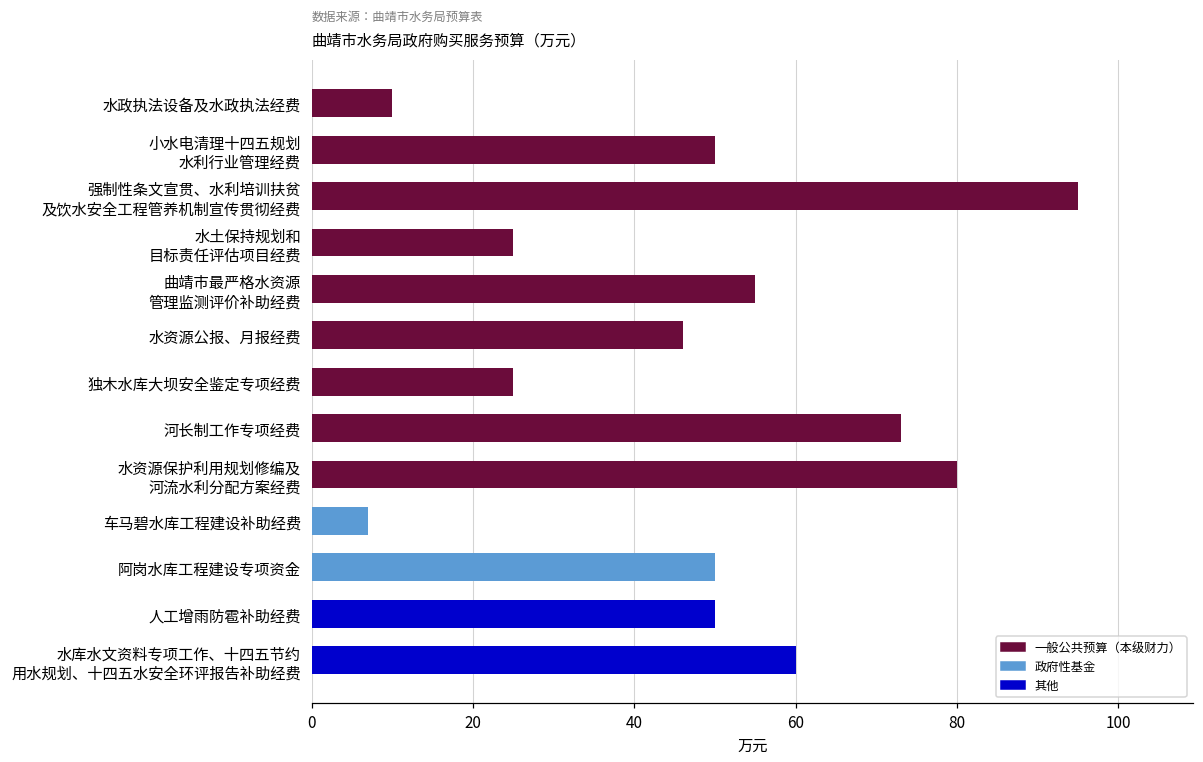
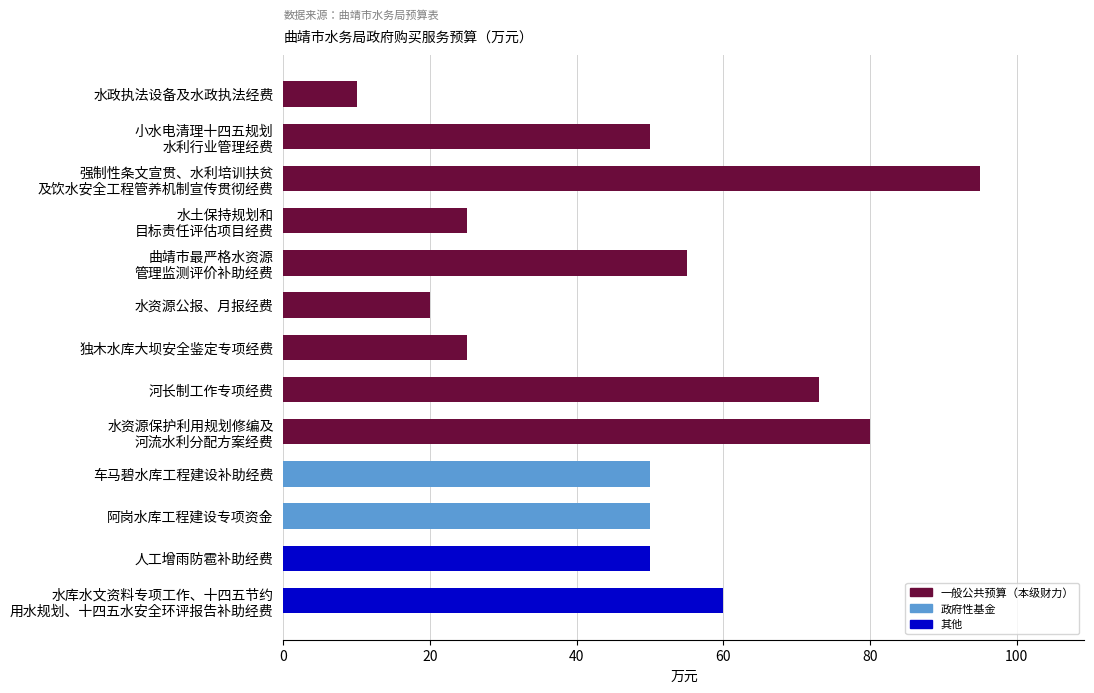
  {
    "水政执法设备及水政执法经费": 10,
    "小水电清理十四五规划 水利行业管理经费": 50,
    "强制性条文宣贯、水利培训扶贫 及饮水安全工程管养机制宣传贯彻经费": 95,
    "水土保持规划和 目标责任评估项目经费": 25,
    "曲靖市最严格水资源 管理监测评价补助经费": 55,
-   "水资源公报、月报经费": 46,
+   "水资源公报、月报经费": 20,
    "独木水库大坝安全鉴定专项经费": 25,
    "河长制工作专项经费": 73,
    "水资源保护利用规划修编及 河流水利分配方案经费": 80,
-   "车马碧水库工程建设补助经费": 7,
+   "车马碧水库工程建设补助经费": 50,
    "阿岗水库工程建设专项资金": 50,
    "人工增雨防雹补助经费": 50,
    "水库水文资料专项工作、十四五节约 用水规划、十四五水安全环评报告补助经费": 60
  }
